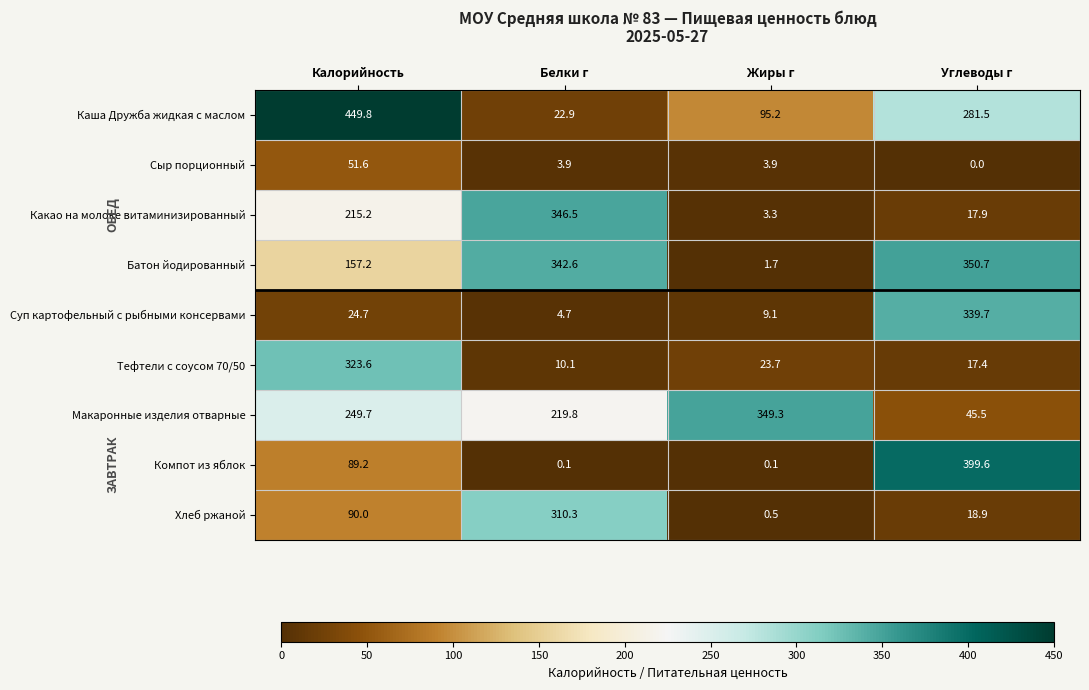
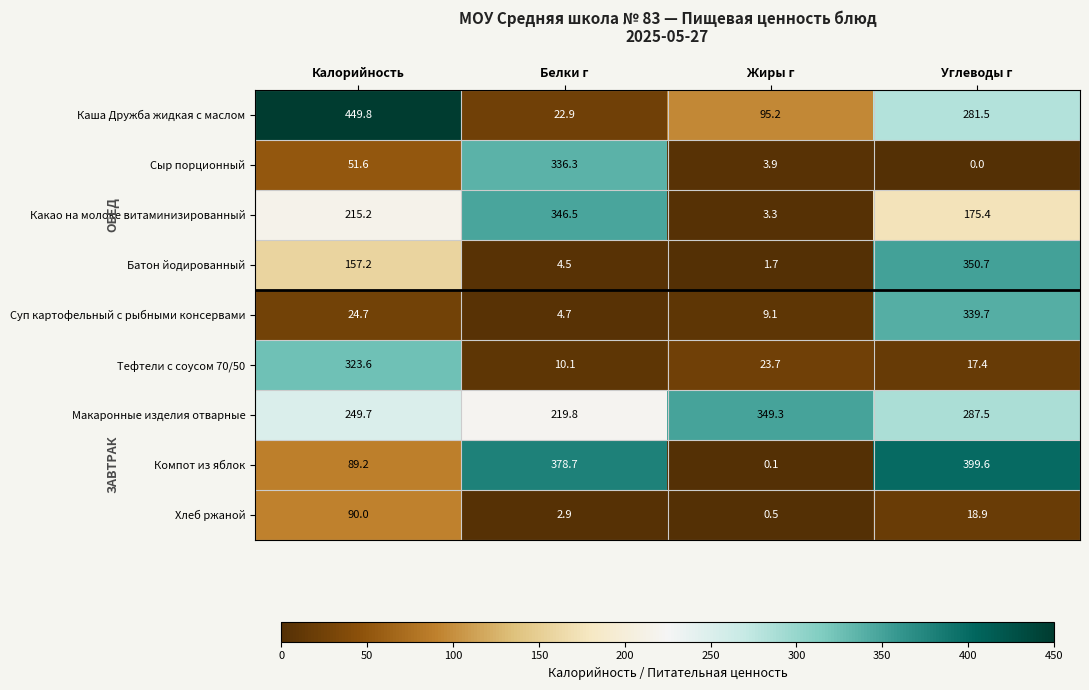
  {
    "Каша Дружба жидкая с маслом": {
      "Калорийность": 449.8,
      "Белки г": 22.9,
      "Жиры г": 95.2,
      "Углеводы г": 281.5
    },
    "Сыр порционный": {
      "Калорийность": 51.6,
-     "Белки г": 3.9,
+     "Белки г": 336.3,
      "Жиры г": 3.9,
      "Углеводы г": 0.0
    },
    "Какао на молоке витаминизированный": {
      "Калорийность": 215.2,
      "Белки г": 346.5,
      "Жиры г": 3.3,
-     "Углеводы г": 17.9
+     "Углеводы г": 175.4
    },
    "Батон йодированный": {
      "Калорийность": 157.2,
-     "Белки г": 342.6,
+     "Белки г": 4.5,
      "Жиры г": 1.7,
      "Углеводы г": 350.7
    },
    "Суп картофельный с рыбными консервами": {
      "Калорийность": 24.7,
      "Белки г": 4.7,
      "Жиры г": 9.1,
      "Углеводы г": 339.7
    },
    "Тефтели с соусом 70/50": {
      "Калорийность": 323.6,
      "Белки г": 10.1,
      "Жиры г": 23.7,
      "Углеводы г": 17.4
    },
    "Макаронные изделия отварные": {
      "Калорийность": 249.7,
      "Белки г": 219.8,
      "Жиры г": 349.3,
-     "Углеводы г": 45.5
+     "Углеводы г": 287.5
    },
    "Компот из яблок": {
      "Калорийность": 89.2,
-     "Белки г": 0.1,
+     "Белки г": 378.7,
      "Жиры г": 0.1,
      "Углеводы г": 399.6
    },
    "Хлеб ржаной": {
      "Калорийность": 90.0,
-     "Белки г": 310.3,
+     "Белки г": 2.9,
      "Жиры г": 0.5,
      "Углеводы г": 18.9
    }
  }
